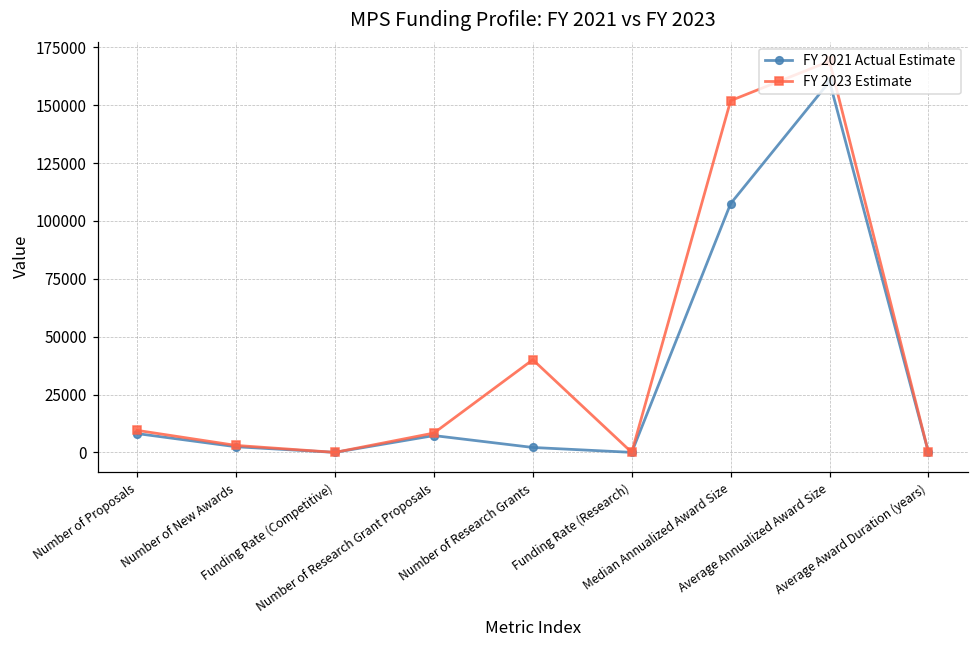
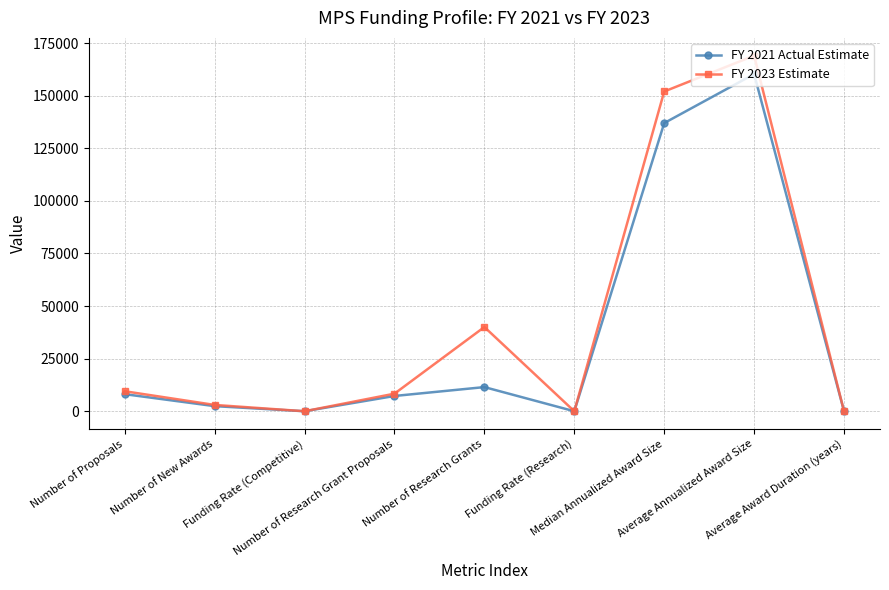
  {
    "FY 2021 Actual Estimate": {
      "Number of Proposals": 8000,
-     "Number of Research Grants": 2000,
-     "Median Annualized Award Size": 107000
+     "Number of Research Grants": 11000,
+     "Median Annualized Award Size": 137000
    },
    "FY 2023 Estimate": {
      "Number of Proposals": 10000,
      "Number of Research Grants": 40000,
      "Median Annualized Award Size": 152000
    }
  }
